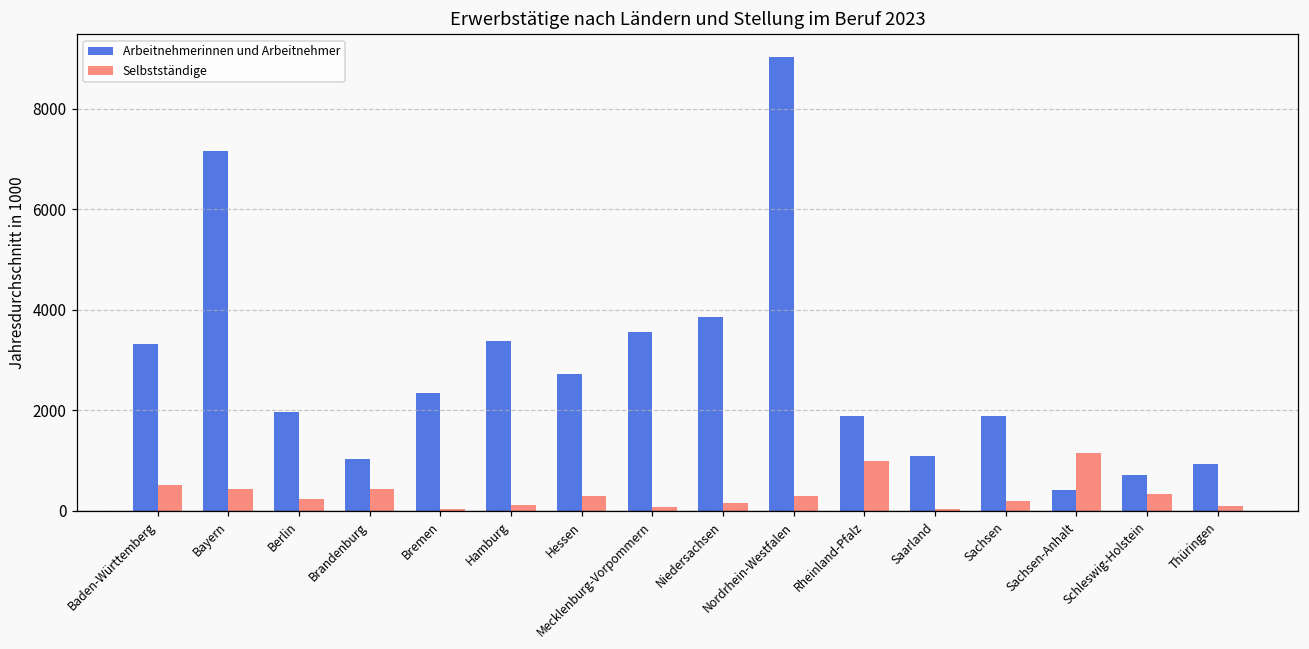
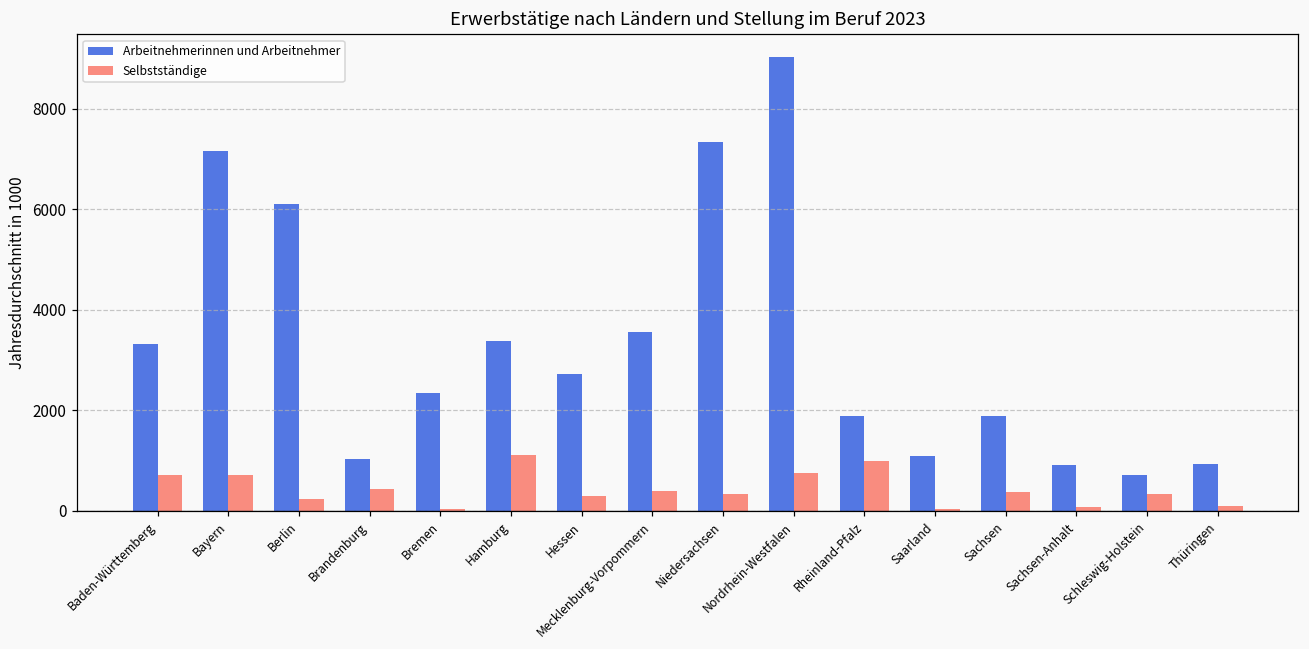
  {
    "Arbeitnehmerinnen und Arbeitnehmer": {
      "Baden-Württemberg": 3300,
      "Bayern": 7200,
-     "Berlin": 2000,
+     "Berlin": 6100,
      "Brandenburg": 1000,
      "Bremen": 2300,
      "Hamburg": 3400,
      "Hessen": 2700,
      "Mecklenburg-Vorpommern": 3500,
-     "Niedersachsen": 3900,
+     "Niedersachsen": 7300,
      "Nordrhein-Westfalen": 9000,
      "Rheinland-Pfalz": 1900,
      "Saarland": 1100,
      "Sachsen": 1900,
-     "Sachsen-Anhalt": 400,
+     "Sachsen-Anhalt": 900,
      "Schleswig-Holstein": 700,
      "Thüringen": 900
    },
    "Selbstständige": {
-     "Baden-Württemberg": 500,
-     "Bayern": 400,
+     "Baden-Württemberg": 700,
+     "Bayern": 700,
      "Berlin": 200,
      "Brandenburg": 400,
-     "Hamburg": 100,
+     "Hamburg": 1100,
      "Hessen": 300,
-     "Mecklenburg-Vorpommern": 100,
-     "Niedersachsen": 200,
-     "Nordrhein-Westfalen": 300,
+     "Mecklenburg-Vorpommern": 400,
+     "Niedersachsen": 300,
+     "Nordrhein-Westfalen": 700,
      "Rheinland-Pfalz": 1000,
-     "Sachsen": 200,
-     "Sachsen-Anhalt": 1100,
+     "Sachsen": 400,
+     "Sachsen-Anhalt": 100,
      "Schleswig-Holstein": 300,
      "Thüringen": 100
    }
  }
